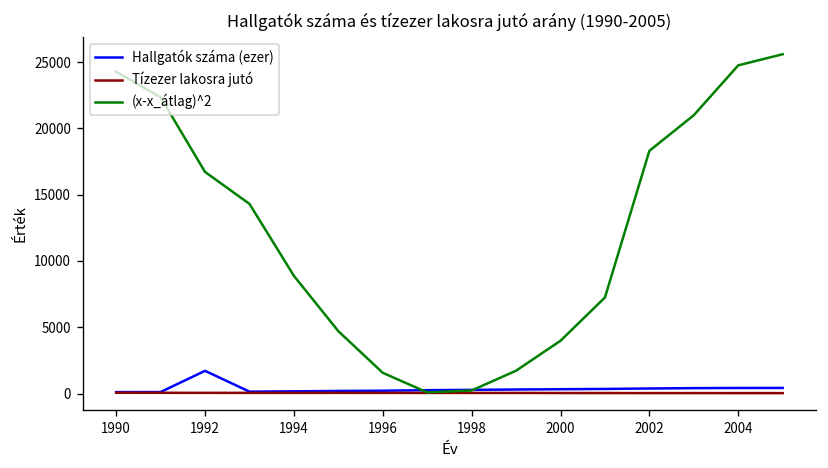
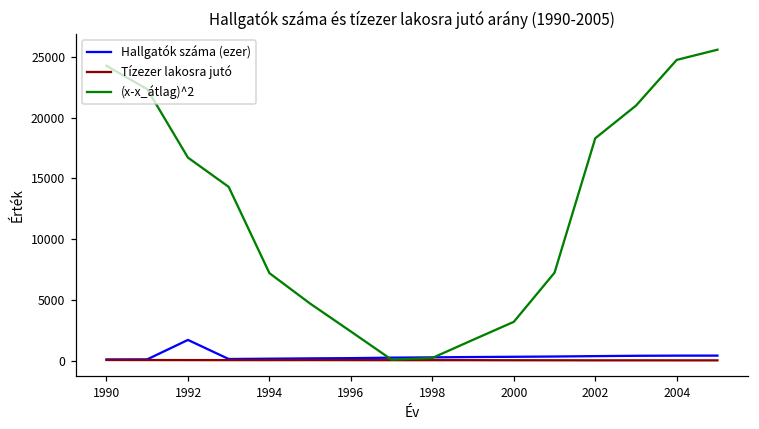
  {
    "Hallgatók száma (ezer)": {
      "1992": 1700,
      "2000": 300,
      "2002": 400,
      "2004": 400
    },
    "Tízezer lakosra jutó": {
      "1992": 100,
      "2000": 0,
      "2002": 0,
      "2004": 0
    },
    "(x-x_átlag)^2": {
      "1992": 16700,
-     "1994": 8900,
-     "1996": 1600,
-     "2000": 4000,
+     "1994": 7200,
+     "1996": 2400,
+     "2000": 3200,
      "2002": 18300,
      "2004": 24800
    }
  }
